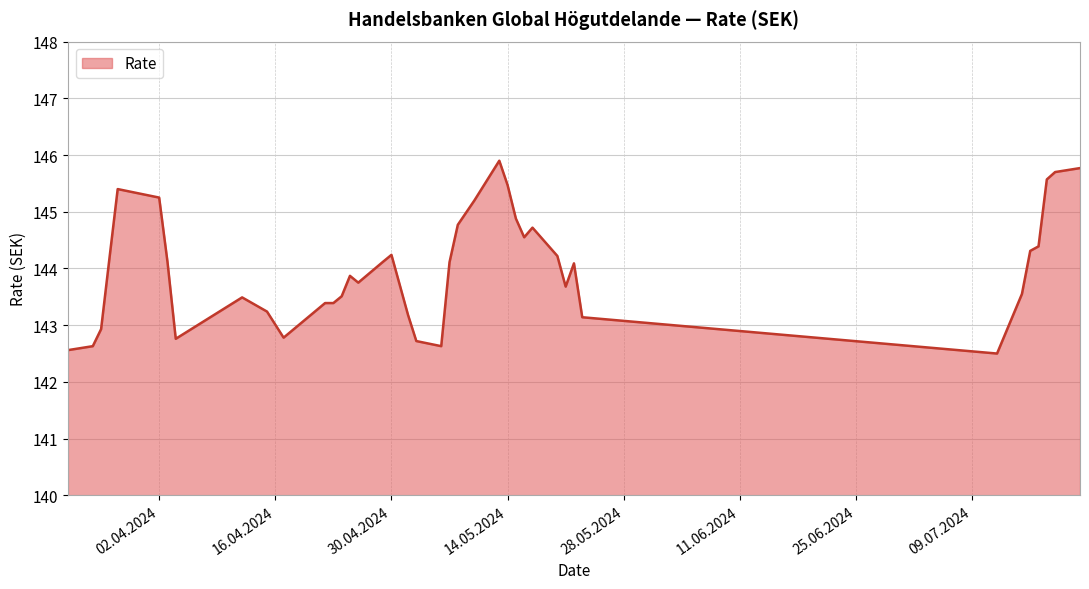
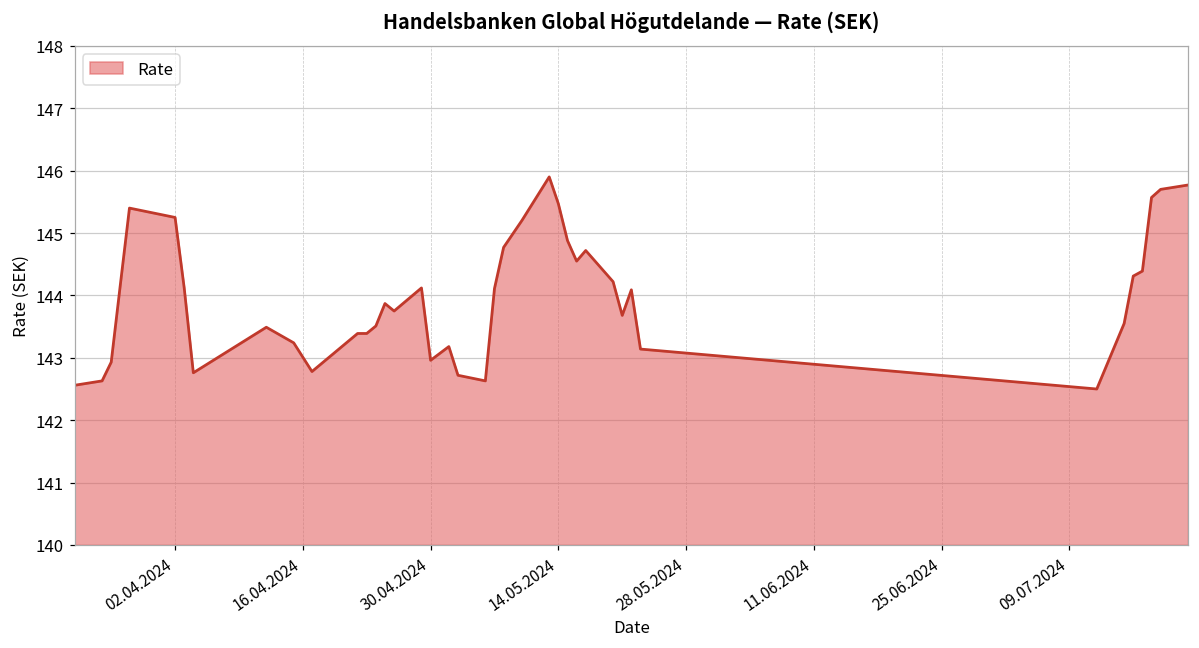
  {
    "02.04.2024": 145.3,
-   "30.04.2024": 144.2,
+   "30.04.2024": 143.0,
    "14.05.2024": 145.5
  }
